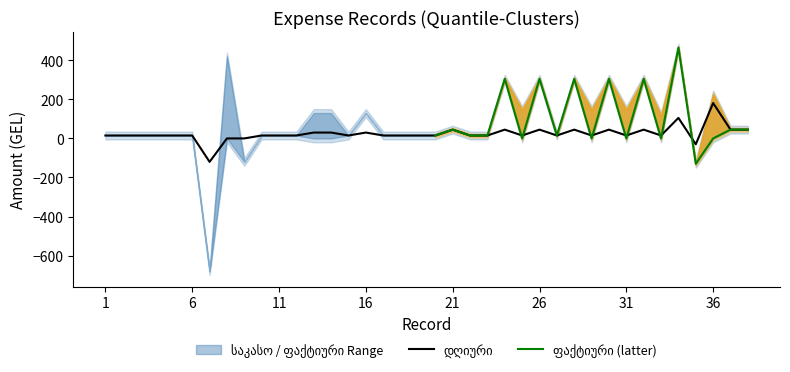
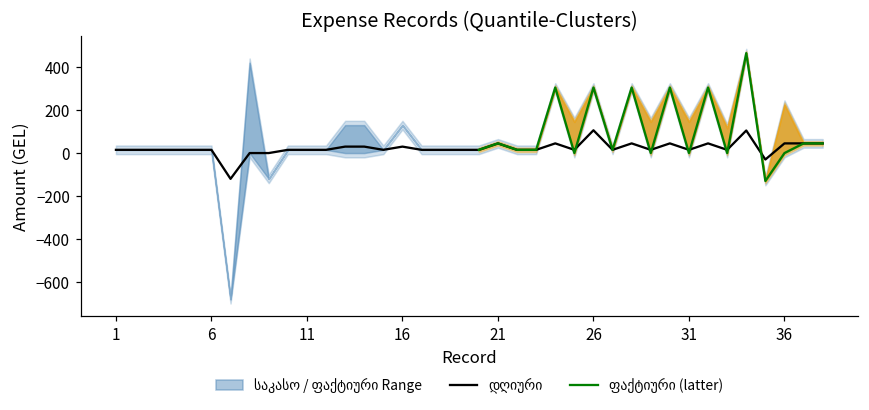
  {
    "დღიური": {
      "16": 30,
-     "26": 50,
+     "26": 110,
      "31": 20,
-     "36": 180
+     "36": 50
    }
  }
